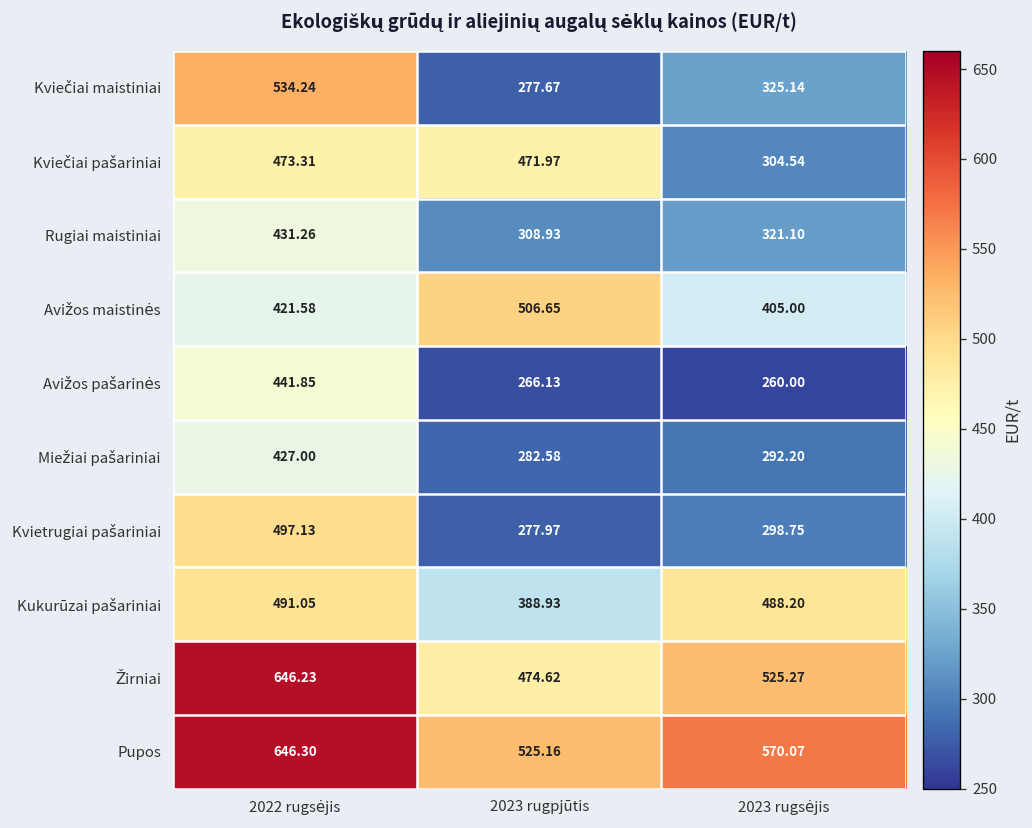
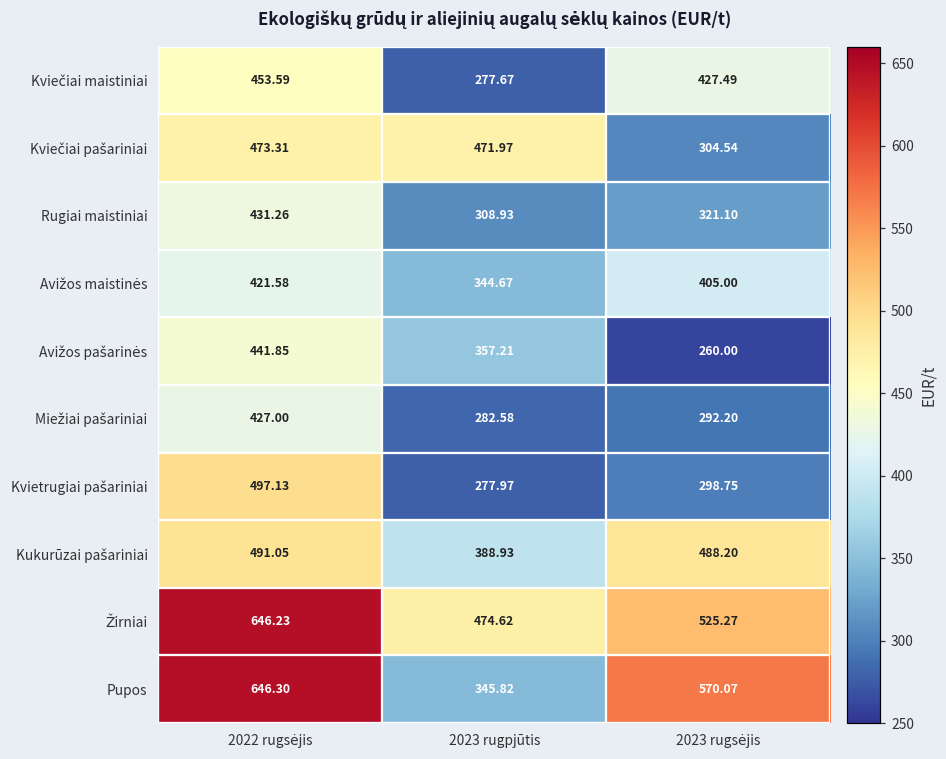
  {
    "Kviečiai maistiniai": {
-     "2022 rugsėjis": 534.24,
+     "2022 rugsėjis": 453.59,
      "2023 rugpjūtis": 277.67,
-     "2023 rugsėjis": 325.14
+     "2023 rugsėjis": 427.49
    },
    "Kviečiai pašariniai": {
      "2022 rugsėjis": 473.31,
      "2023 rugpjūtis": 471.97,
      "2023 rugsėjis": 304.54
    },
    "Rugiai maistiniai": {
      "2022 rugsėjis": 431.26,
      "2023 rugpjūtis": 308.93,
      "2023 rugsėjis": 321.10
    },
    "Avižos maistinės": {
      "2022 rugsėjis": 421.58,
-     "2023 rugpjūtis": 506.65,
+     "2023 rugpjūtis": 344.67,
      "2023 rugsėjis": 405.00
    },
    "Avižos pašarinės": {
      "2022 rugsėjis": 441.85,
-     "2023 rugpjūtis": 266.13,
+     "2023 rugpjūtis": 357.21,
      "2023 rugsėjis": 260.00
    },
    "Miežiai pašariniai": {
      "2022 rugsėjis": 427.00,
      "2023 rugpjūtis": 282.58,
      "2023 rugsėjis": 292.20
    },
    "Kvietrugiai pašariniai": {
      "2022 rugsėjis": 497.13,
      "2023 rugpjūtis": 277.97,
      "2023 rugsėjis": 298.75
    },
    "Kukurūzai pašariniai": {
      "2022 rugsėjis": 491.05,
      "2023 rugpjūtis": 388.93,
      "2023 rugsėjis": 488.20
    },
    "Žirniai": {
      "2022 rugsėjis": 646.23,
      "2023 rugpjūtis": 474.62,
      "2023 rugsėjis": 525.27
    },
    "Pupos": {
      "2022 rugsėjis": 646.30,
-     "2023 rugpjūtis": 525.16,
+     "2023 rugpjūtis": 345.82,
      "2023 rugsėjis": 570.07
    }
  }
